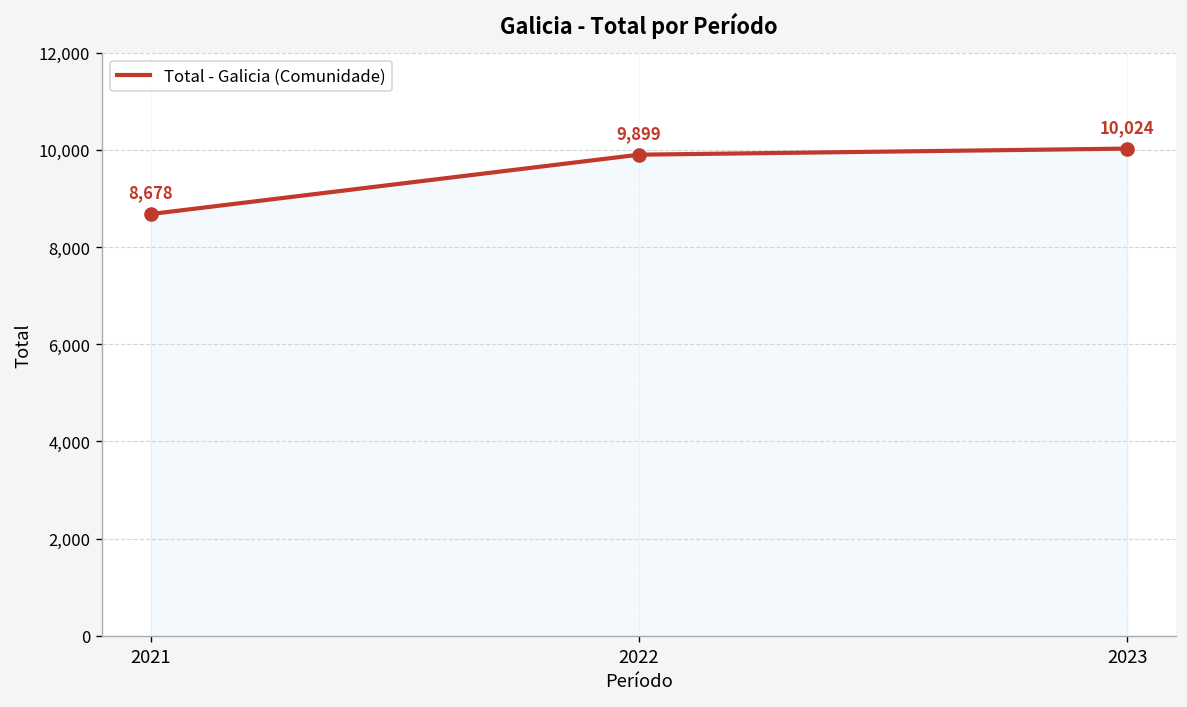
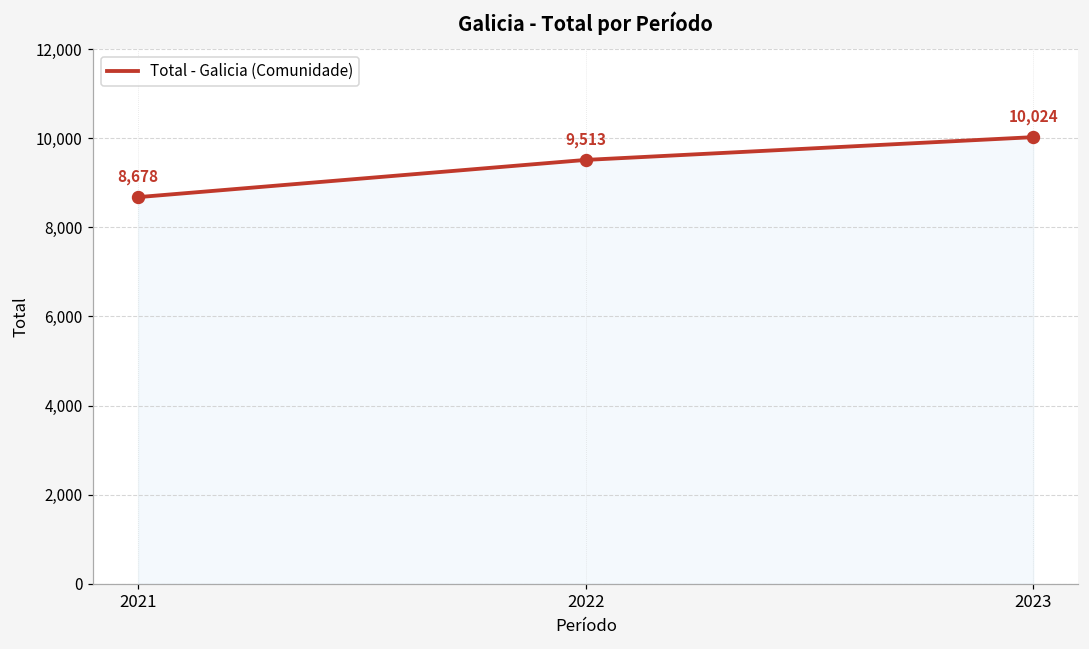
  {
    "2021": "8,678",
-   "2022": "9,899",
+   "2022": "9,513",
    "2023": "10,024"
  }
